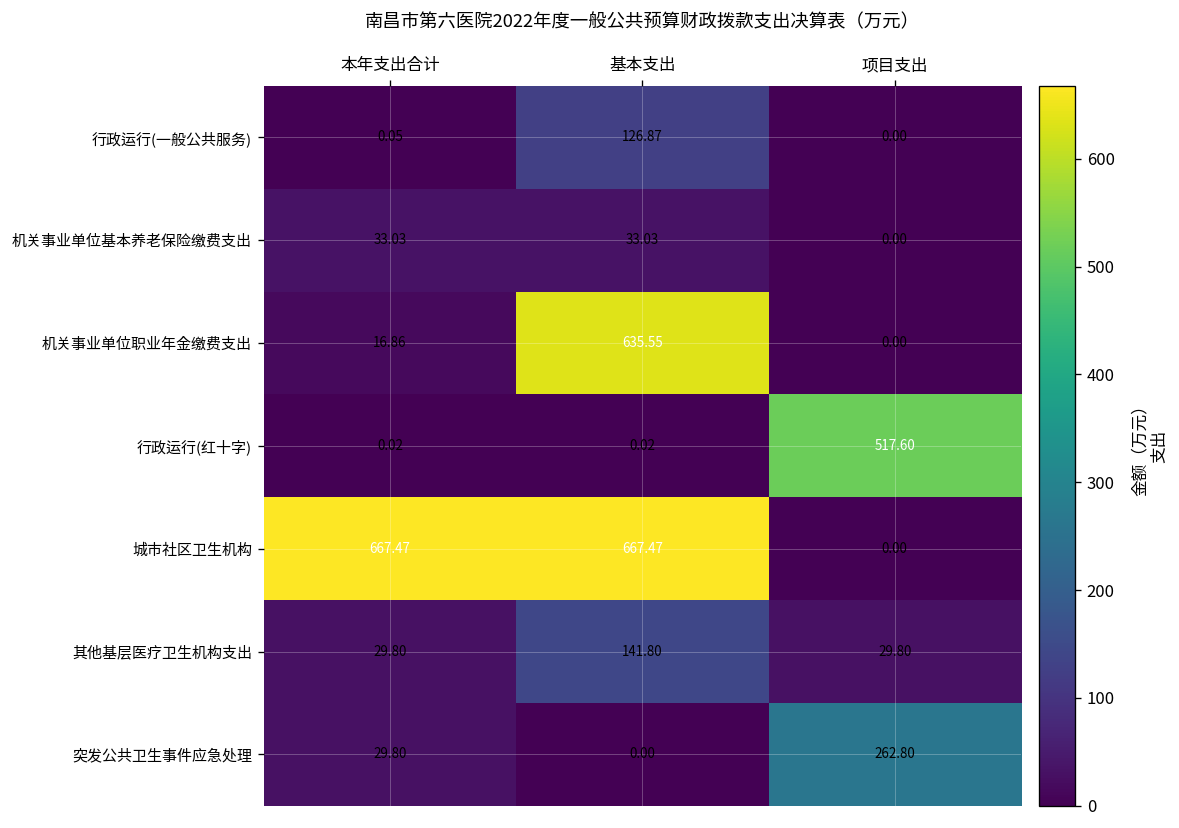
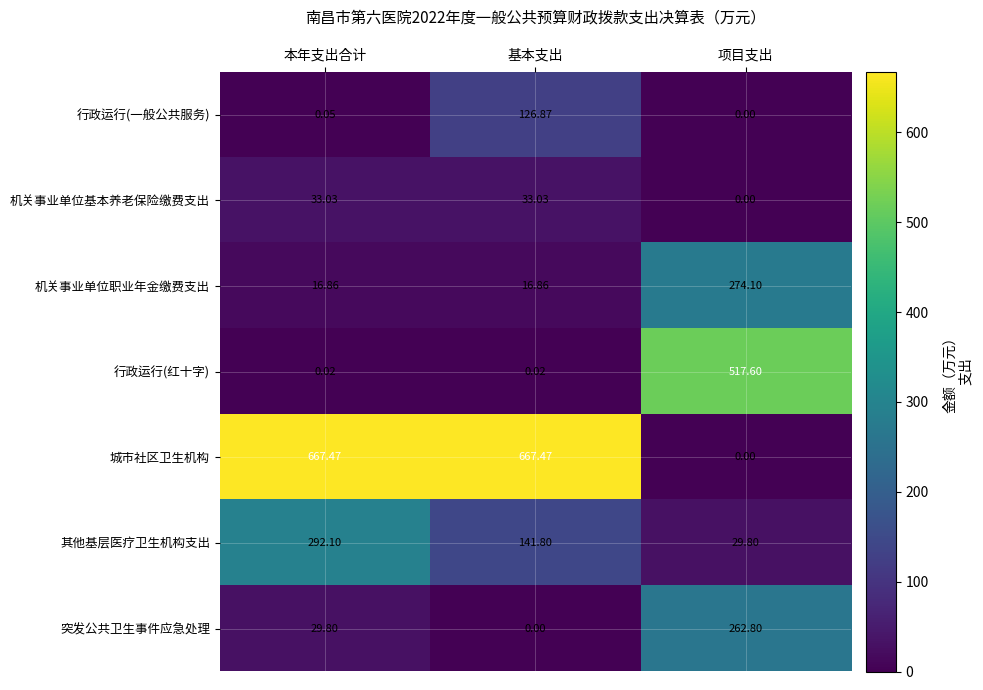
  {
    "行政运行(一般公共服务)": {
      "本年支出合计": 0.05,
      "基本支出": 126.87,
      "项目支出": 0.00
    },
    "机关事业单位基本养老保险缴费支出": {
      "本年支出合计": 33.03,
      "基本支出": 33.03,
      "项目支出": 0.00
    },
    "机关事业单位职业年金缴费支出": {
      "本年支出合计": 16.86,
-     "基本支出": 635.55,
-     "项目支出": 0.00
+     "基本支出": 16.86,
+     "项目支出": 274.10
    },
    "行政运行(红十字)": {
      "本年支出合计": 0.02,
      "基本支出": 0.02,
      "项目支出": 517.60
    },
    "城市社区卫生机构": {
      "本年支出合计": 667.47,
      "基本支出": 667.47,
      "项目支出": 0.00
    },
    "其他基层医疗卫生机构支出": {
-     "本年支出合计": 29.80,
+     "本年支出合计": 292.10,
      "基本支出": 141.80,
      "项目支出": 29.80
    },
    "突发公共卫生事件应急处理": {
      "本年支出合计": 29.80,
      "基本支出": 0.00,
      "项目支出": 262.80
    }
  }
